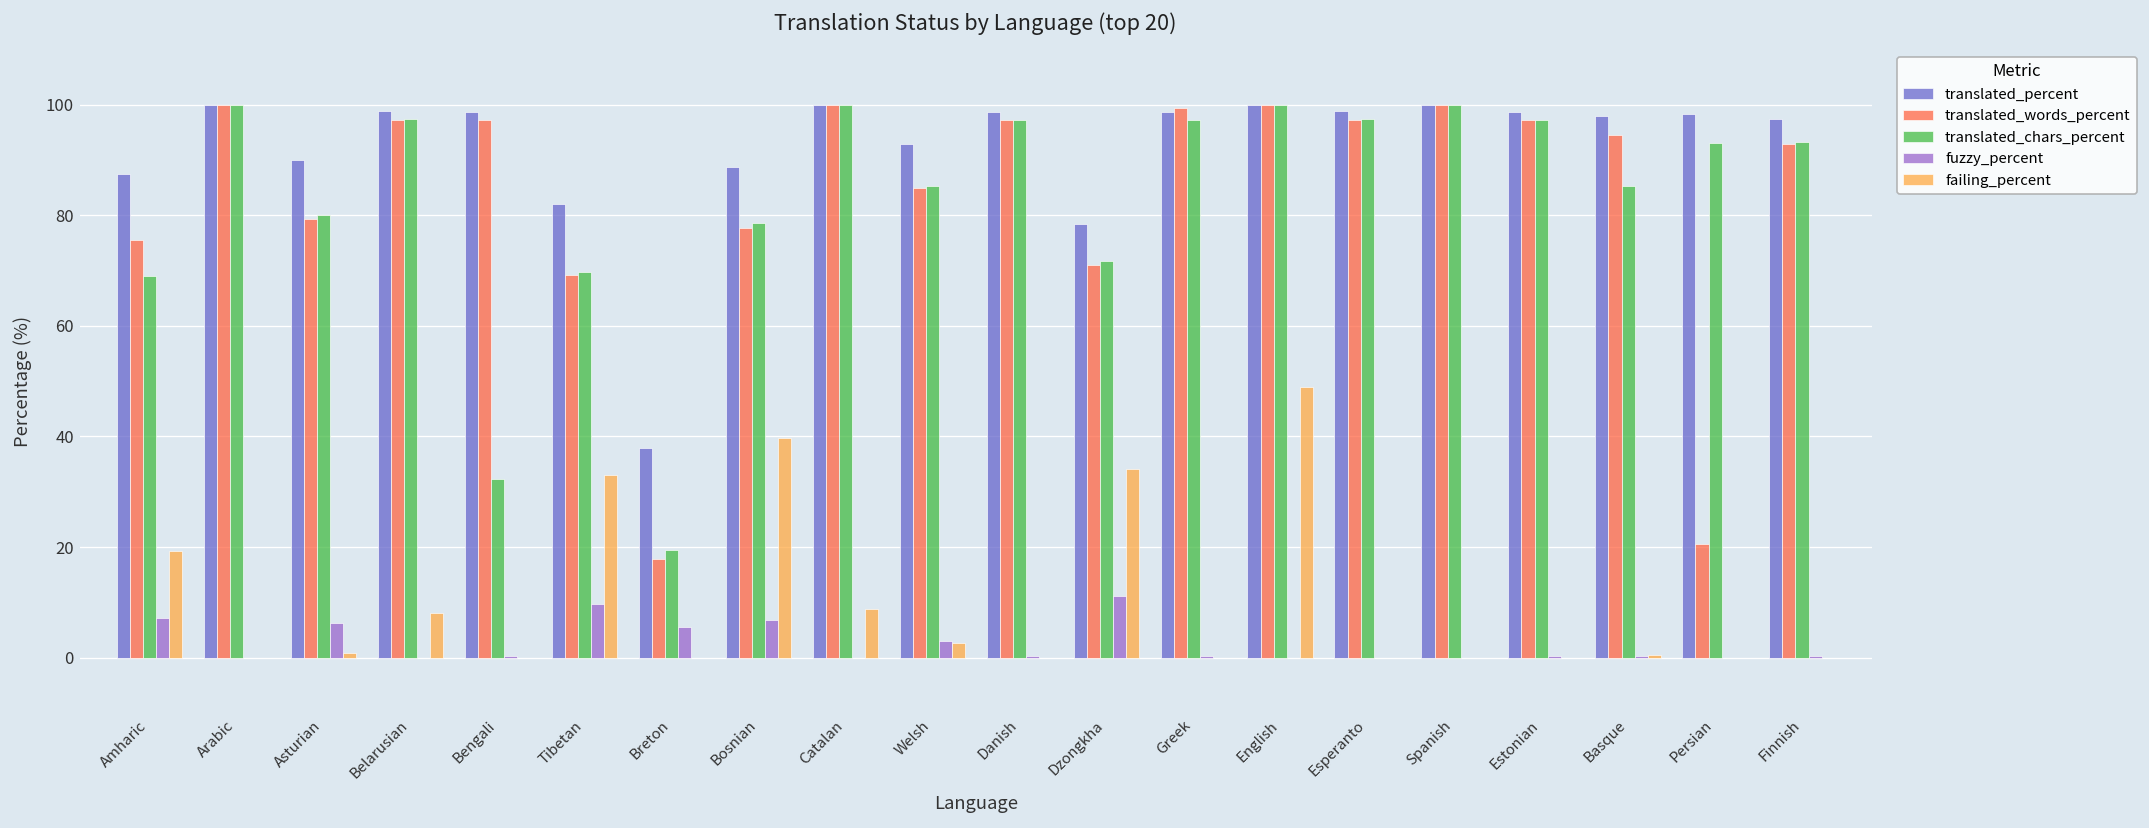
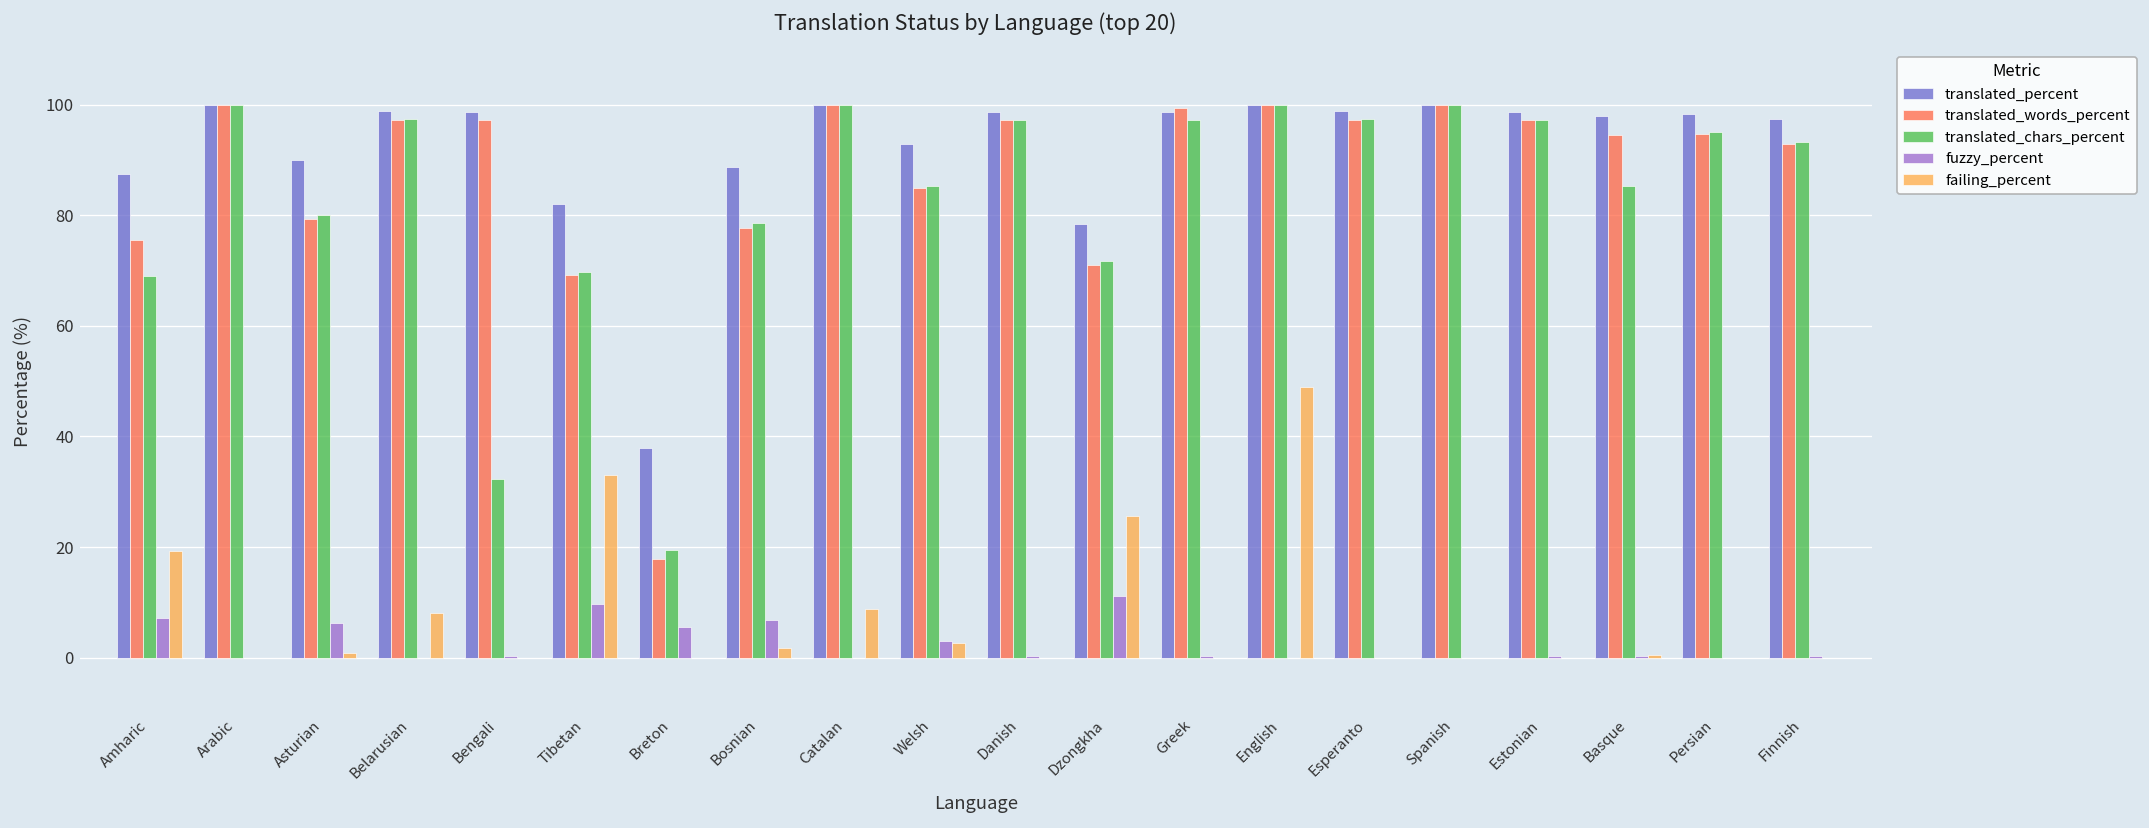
  {
    "translated_words_percent": {
      "Amharic": 76,
      "Arabic": 100,
      "Asturian": 79,
      "Belarusian": 97,
      "Bengali": 97,
      "Tibetan": 69,
      "Breton": 18,
      "Bosnian": 78,
      "Catalan": 100,
      "Welsh": 85,
      "Danish": 97,
      "Dzongkha": 71,
      "Greek": 100,
      "English": 100,
      "Esperanto": 97,
      "Spanish": 100,
      "Estonian": 97,
      "Basque": 95,
-     "Persian": 21,
+     "Persian": 95,
      "Finnish": 93
    },
    "translated_chars_percent": {
      "Amharic": 69,
      "Arabic": 100,
      "Asturian": 80,
      "Belarusian": 97,
      "Bengali": 32,
      "Tibetan": 70,
      "Breton": 19,
      "Bosnian": 79,
      "Catalan": 100,
      "Welsh": 85,
      "Danish": 97,
      "Dzongkha": 72,
      "Greek": 97,
      "English": 100,
      "Esperanto": 97,
      "Spanish": 100,
      "Estonian": 97,
      "Basque": 85,
-     "Persian": 93,
+     "Persian": 95,
      "Finnish": 93
    },
    "failing_percent": {
      "Amharic": 19,
      "Arabic": 0,
      "Asturian": 1,
      "Belarusian": 8,
      "Bengali": 0,
      "Tibetan": 33,
      "Breton": 0,
-     "Bosnian": 40,
+     "Bosnian": 2,
      "Catalan": 9,
      "Welsh": 3,
      "Danish": 0,
-     "Dzongkha": 34,
+     "Dzongkha": 26,
      "Greek": 0,
      "English": 49,
      "Esperanto": 0,
      "Spanish": 0,
      "Estonian": 0,
      "Persian": 0,
      "Finnish": 0
    }
  }
